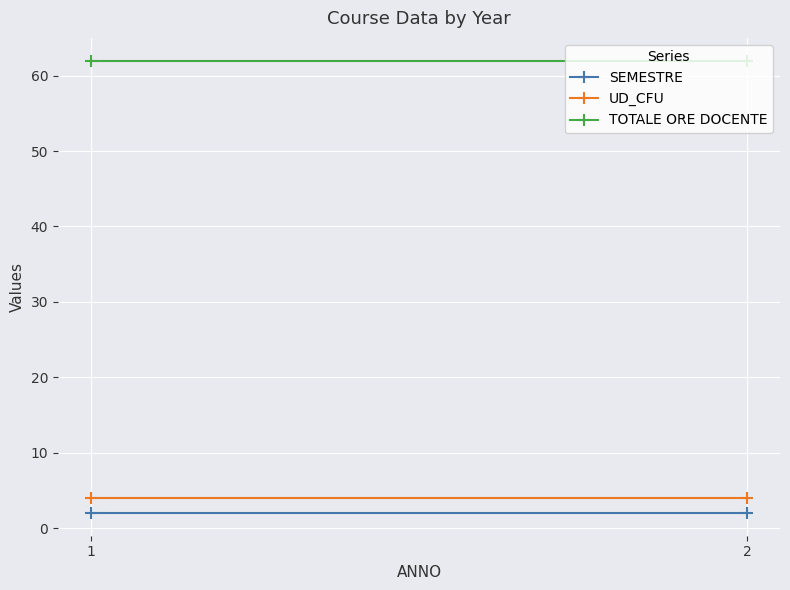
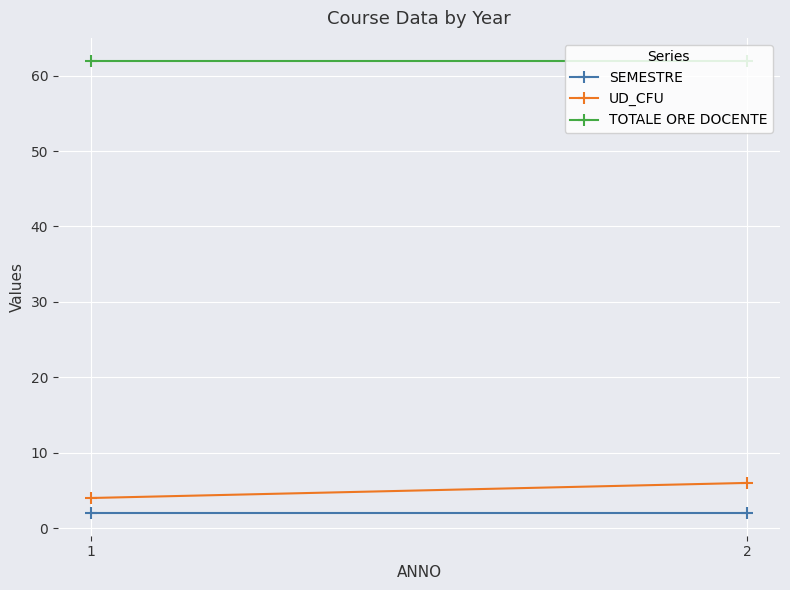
  {
    "SEMESTRE": {
      "1": 2,
      "2": 2
    },
    "UD_CFU": {
      "1": 4,
-     "2": 4
+     "2": 6
    },
    "TOTALE ORE DOCENTE": {
      "1": 62
    }
  }
